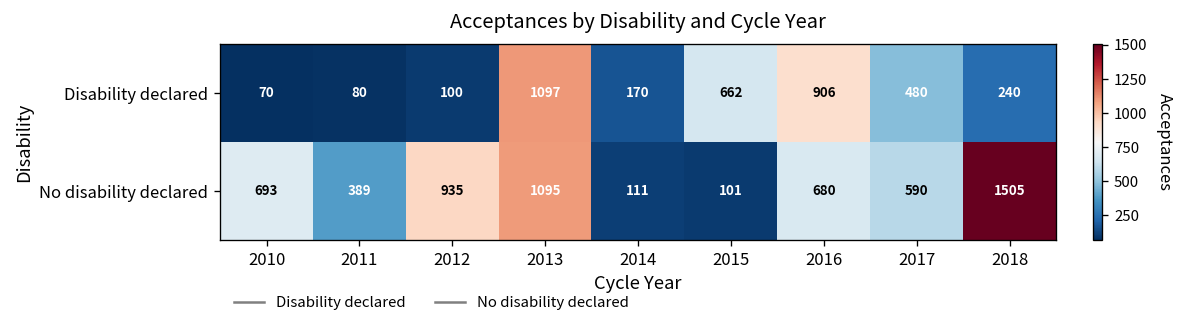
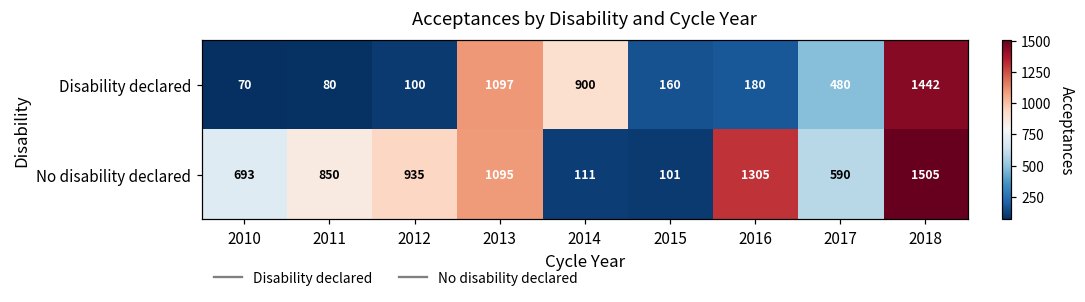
  {
    "Disability declared": {
      "2010": 70,
      "2011": 80,
      "2012": 100,
      "2013": 1097,
-     "2014": 170,
-     "2015": 662,
-     "2016": 906,
+     "2014": 900,
+     "2015": 160,
+     "2016": 180,
      "2017": 480,
-     "2018": 240
+     "2018": 1442
    },
    "No disability declared": {
      "2010": 693,
-     "2011": 389,
+     "2011": 850,
      "2012": 935,
      "2013": 1095,
      "2014": 111,
      "2015": 101,
-     "2016": 680,
+     "2016": 1305,
      "2017": 590,
      "2018": 1505
    }
  }
